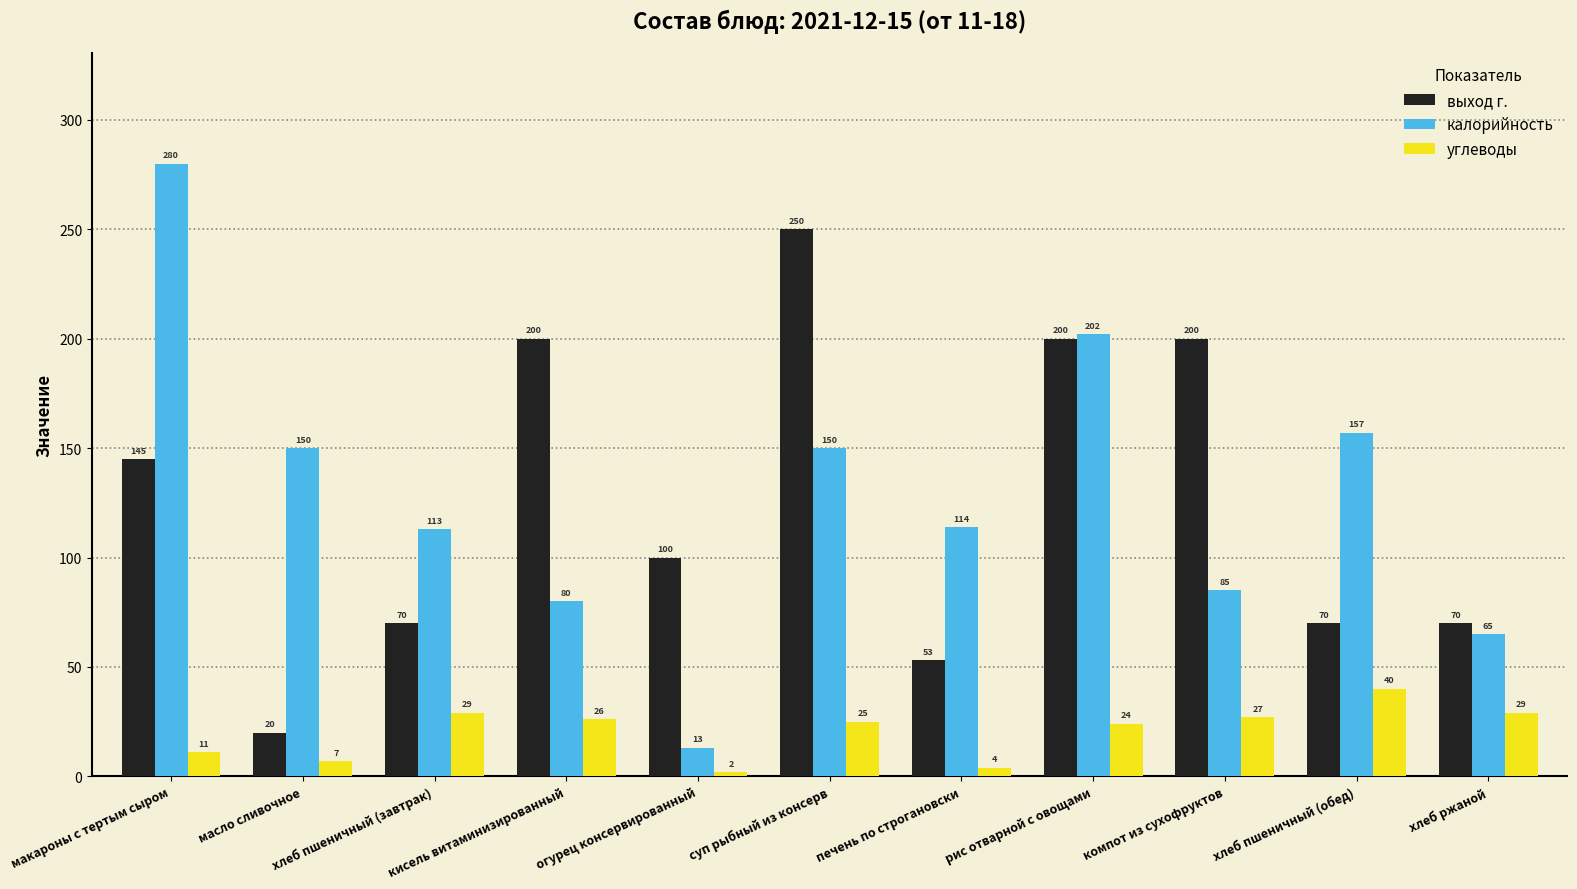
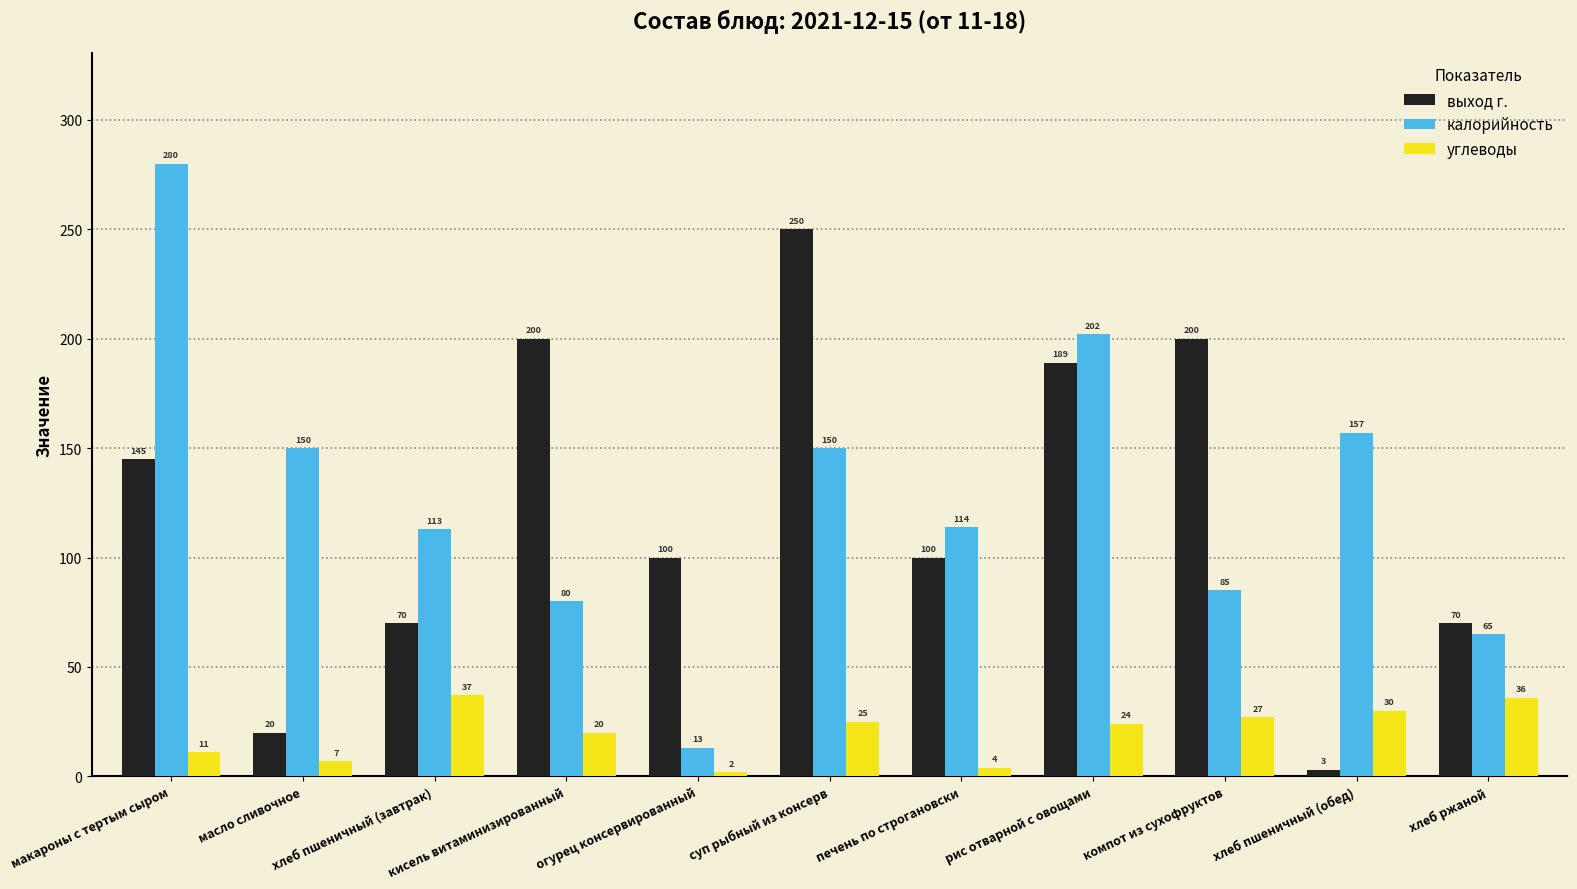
  {
    "выход г.": {
      "макароны с тертым сыром": 145,
      "масло сливочное": 20,
      "хлеб пшеничный (завтрак)": 70,
      "кисель витаминизированный": 200,
      "огурец консервированный": 100,
      "суп рыбный из консерв": 250,
-     "печень по строгановски": 53,
-     "рис отварной с овощами": 200,
+     "печень по строгановски": 100,
+     "рис отварной с овощами": 189,
      "компот из сухофруктов": 200,
-     "хлеб пшеничный (обед)": 70,
+     "хлеб пшеничный (обед)": 3,
      "хлеб ржаной": 70
    },
    "калорийность": {
      "макароны с тертым сыром": 280,
      "масло сливочное": 150,
      "хлеб пшеничный (завтрак)": 113,
      "кисель витаминизированный": 80,
      "огурец консервированный": 13,
      "суп рыбный из консерв": 150,
      "печень по строгановски": 114,
      "рис отварной с овощами": 202,
      "компот из сухофруктов": 85,
      "хлеб пшеничный (обед)": 157,
      "хлеб ржаной": 65
    },
    "углеводы": {
      "макароны с тертым сыром": 11,
      "масло сливочное": 7,
-     "хлеб пшеничный (завтрак)": 29,
-     "кисель витаминизированный": 26,
+     "хлеб пшеничный (завтрак)": 37,
+     "кисель витаминизированный": 20,
      "огурец консервированный": 2,
      "суп рыбный из консерв": 25,
      "печень по строгановски": 4,
      "рис отварной с овощами": 24,
      "компот из сухофруктов": 27,
-     "хлеб пшеничный (обед)": 40,
-     "хлеб ржаной": 29
+     "хлеб пшеничный (обед)": 30,
+     "хлеб ржаной": 36
    }
  }
